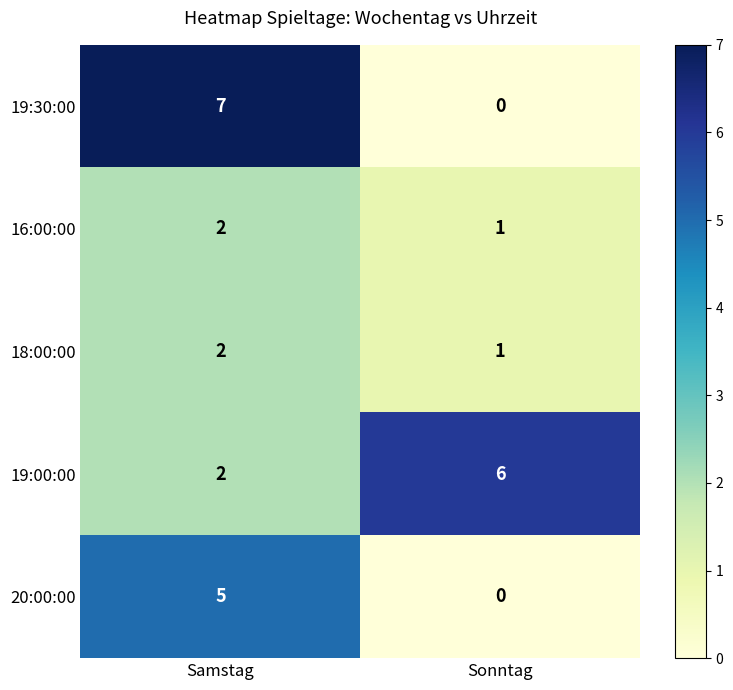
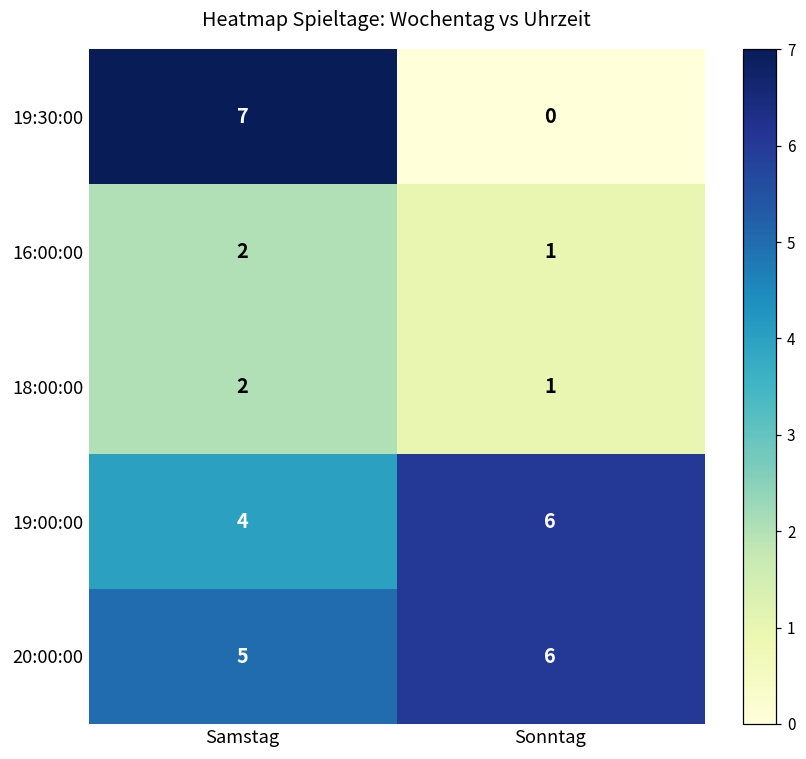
  {
    "19:30:00": {
      "Samstag": 7,
      "Sonntag": 0
    },
    "16:00:00": {
      "Samstag": 2,
      "Sonntag": 1
    },
    "18:00:00": {
      "Samstag": 2,
      "Sonntag": 1
    },
    "19:00:00": {
-     "Samstag": 2,
+     "Samstag": 4,
      "Sonntag": 6
    },
    "20:00:00": {
      "Samstag": 5,
-     "Sonntag": 0
+     "Sonntag": 6
    }
  }
